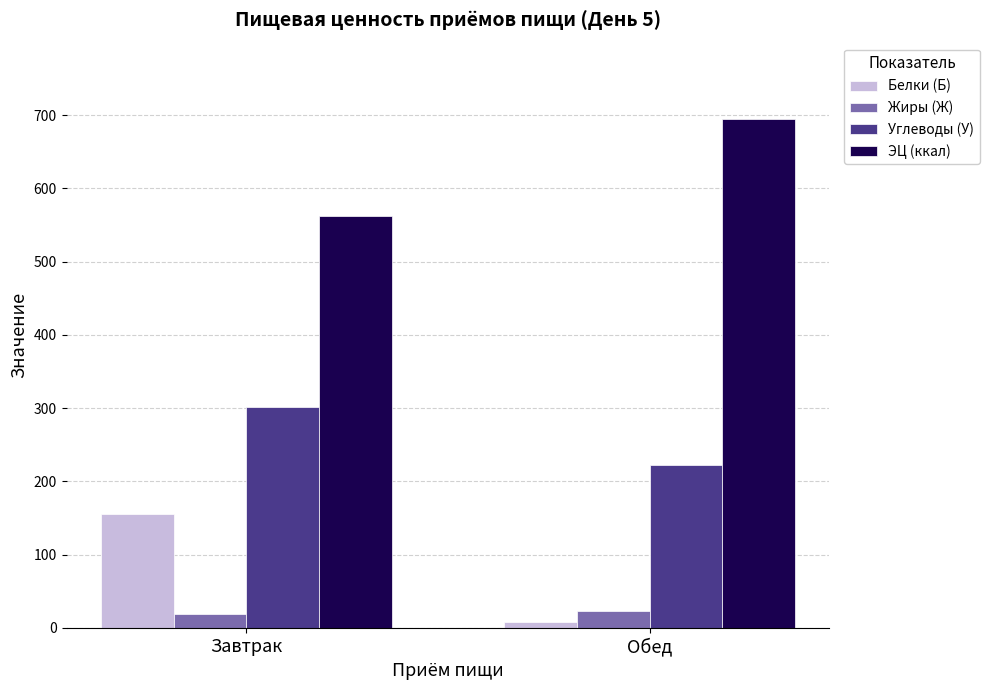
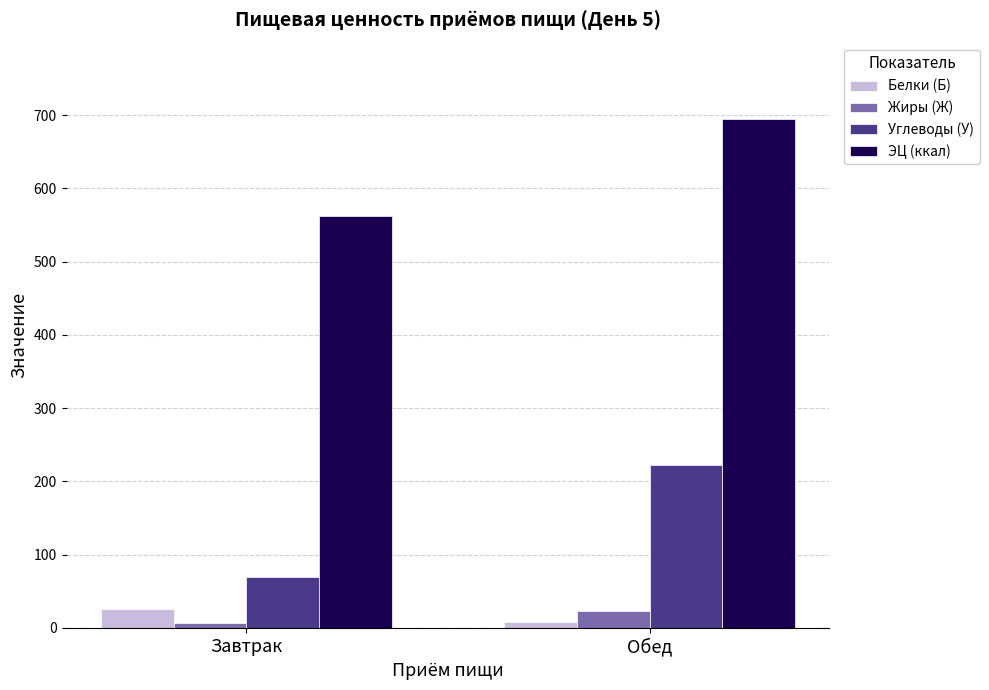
  {
    "Белки (Б)": {
-     "Завтрак": 160,
+     "Завтрак": 30,
      "Обед": 10
    },
    "Жиры (Ж)": {
-     "Завтрак": 20,
+     "Завтрак": 10,
      "Обед": 20
    },
    "Углеводы (У)": {
-     "Завтрак": 300,
+     "Завтрак": 70,
      "Обед": 220
    },
    "ЭЦ (ккал)": {
      "Завтрак": 560,
      "Обед": 690
    }
  }
